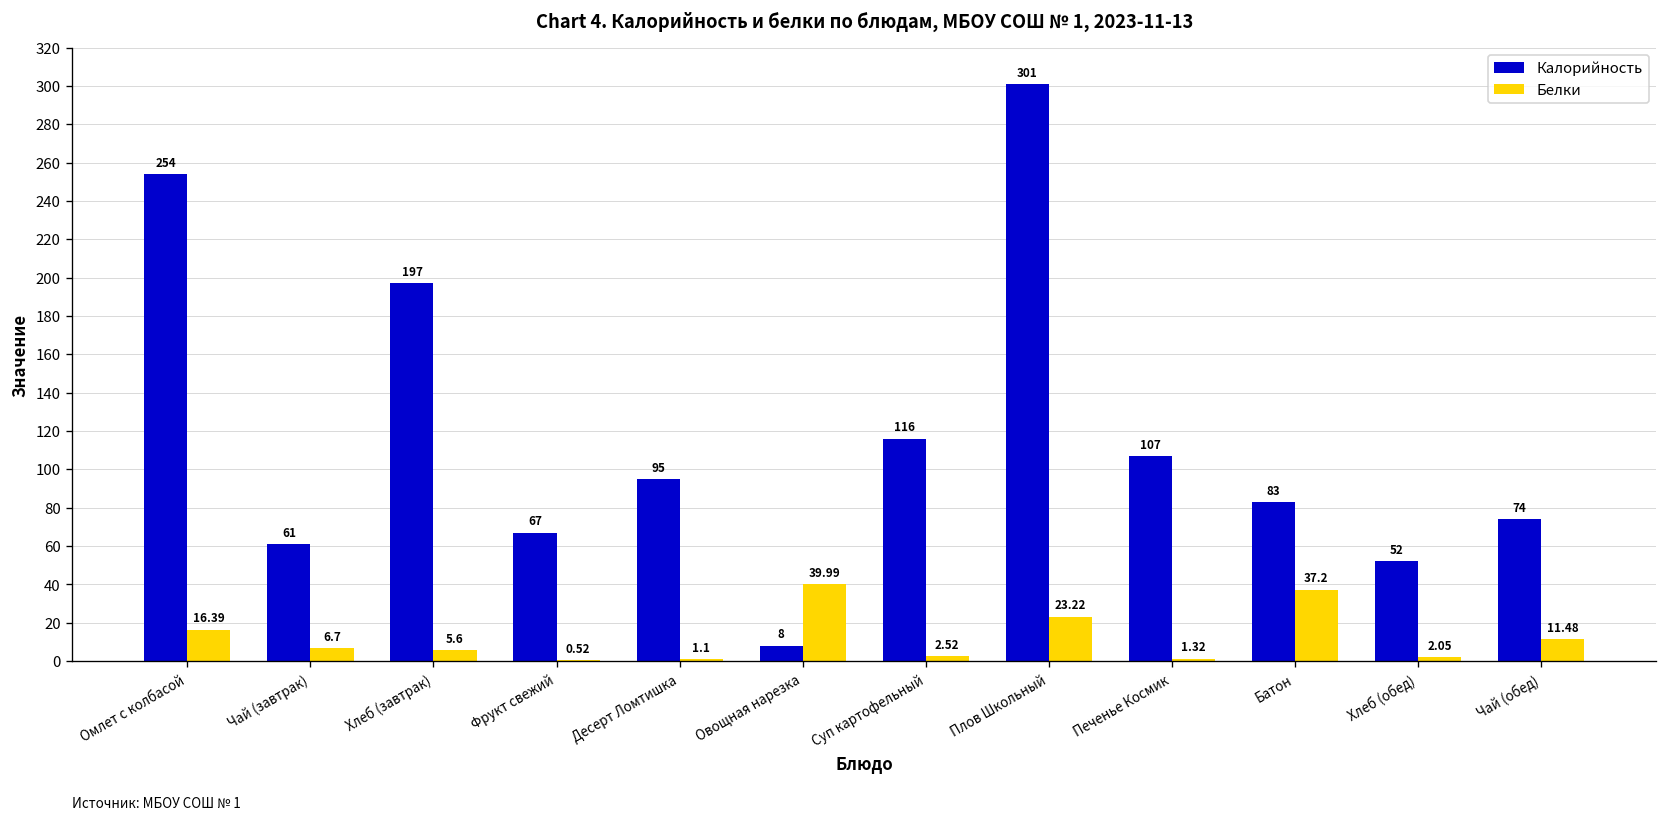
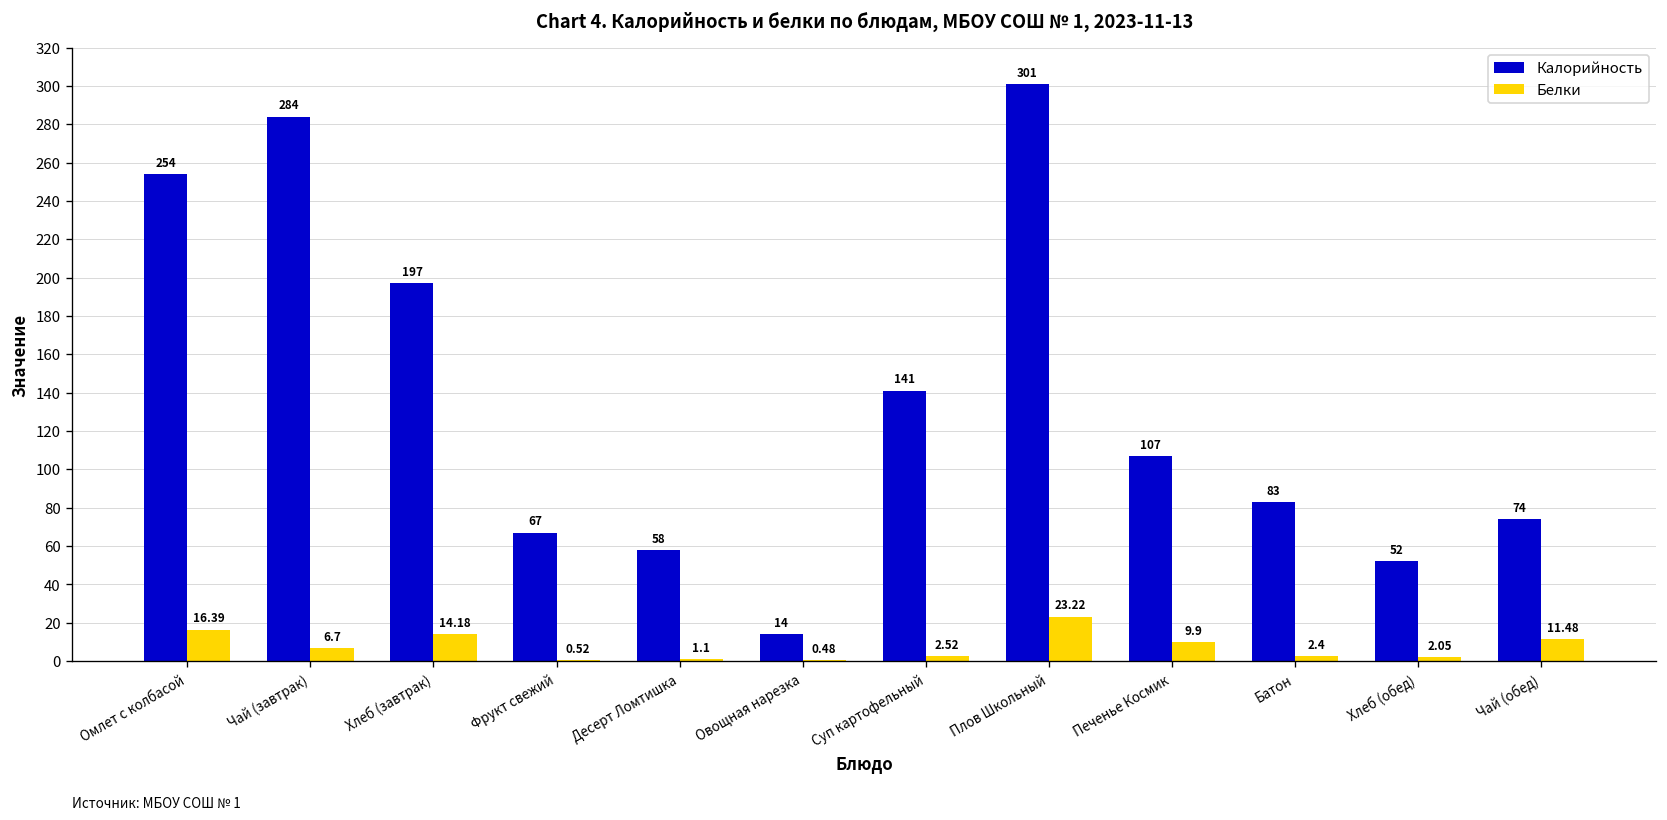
  {
    "Калорийность": {
      "Омлет с колбасой": 254,
-     "Чай (завтрак)": 61,
+     "Чай (завтрак)": 284,
      "Хлеб (завтрак)": 197,
      "Фрукт свежий": 67,
-     "Десерт Ломтишка": 95,
-     "Овощная нарезка": 8,
-     "Суп картофельный": 116,
+     "Десерт Ломтишка": 58,
+     "Овощная нарезка": 14,
+     "Суп картофельный": 141,
      "Плов Школьный": 301,
      "Печенье Космик": 107,
      "Батон": 83,
      "Хлеб (обед)": 52,
      "Чай (обед)": 74
    },
    "Белки": {
      "Омлет с колбасой": 16.39,
      "Чай (завтрак)": 6.7,
-     "Хлеб (завтрак)": 5.6,
+     "Хлеб (завтрак)": 14.18,
      "Фрукт свежий": 0.52,
      "Десерт Ломтишка": 1.1,
-     "Овощная нарезка": 39.99,
+     "Овощная нарезка": 0.48,
      "Суп картофельный": 2.52,
      "Плов Школьный": 23.22,
-     "Печенье Космик": 1.32,
-     "Батон": 37.2,
+     "Печенье Космик": 9.9,
+     "Батон": 2.4,
      "Хлеб (обед)": 2.05,
      "Чай (обед)": 11.48
    }
  }
